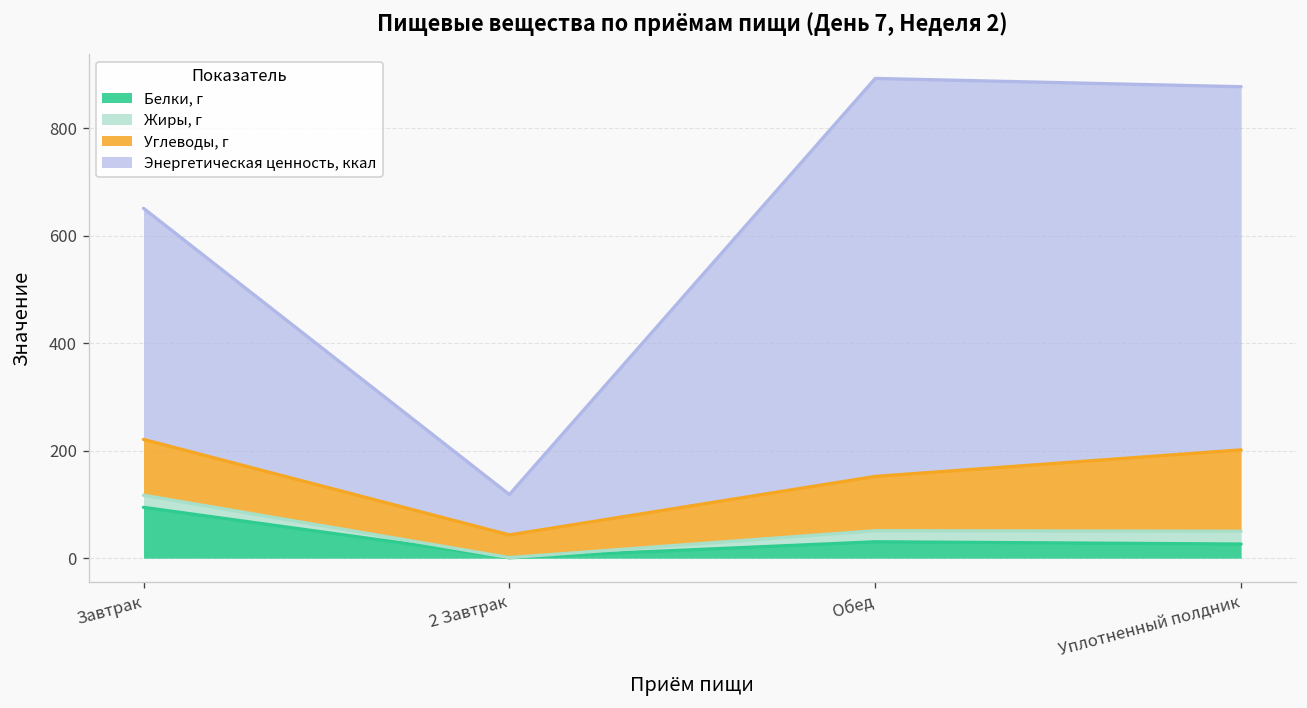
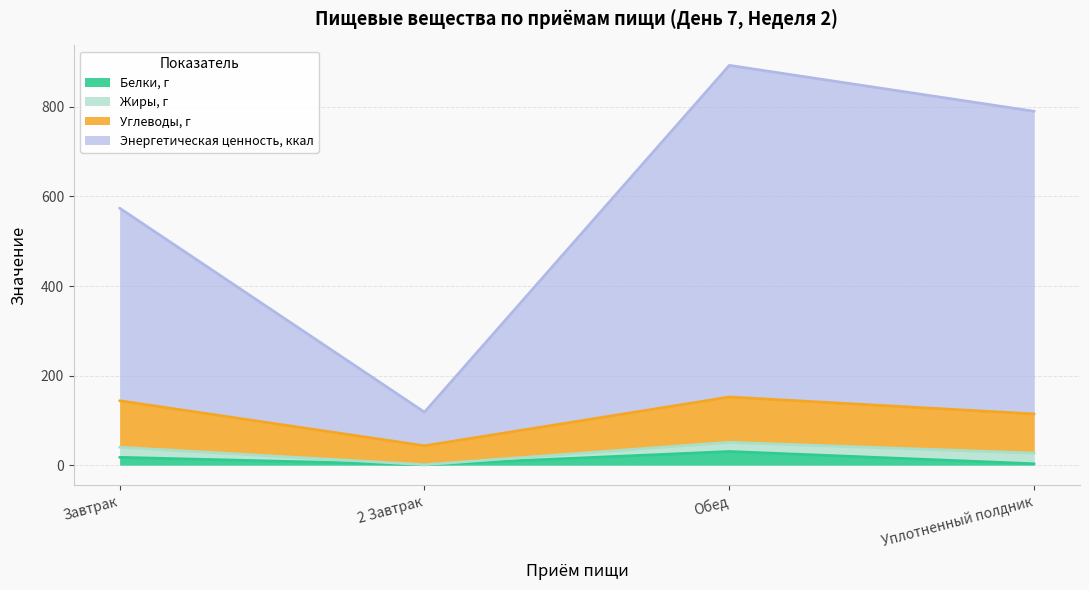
  {
    "Белки, г": {
-     "Завтрак": 90,
+     "Завтрак": 20,
      "Обед": 30,
-     "Уплотненный полдник": 30
+     "Уплотненный полдник": 0
    },
    "Углеводы, г": {
      "Завтрак": 100,
      "2 Завтрак": 40,
      "Обед": 100,
-     "Уплотненный полдник": 150
+     "Уплотненный полдник": 90
    }
  }
